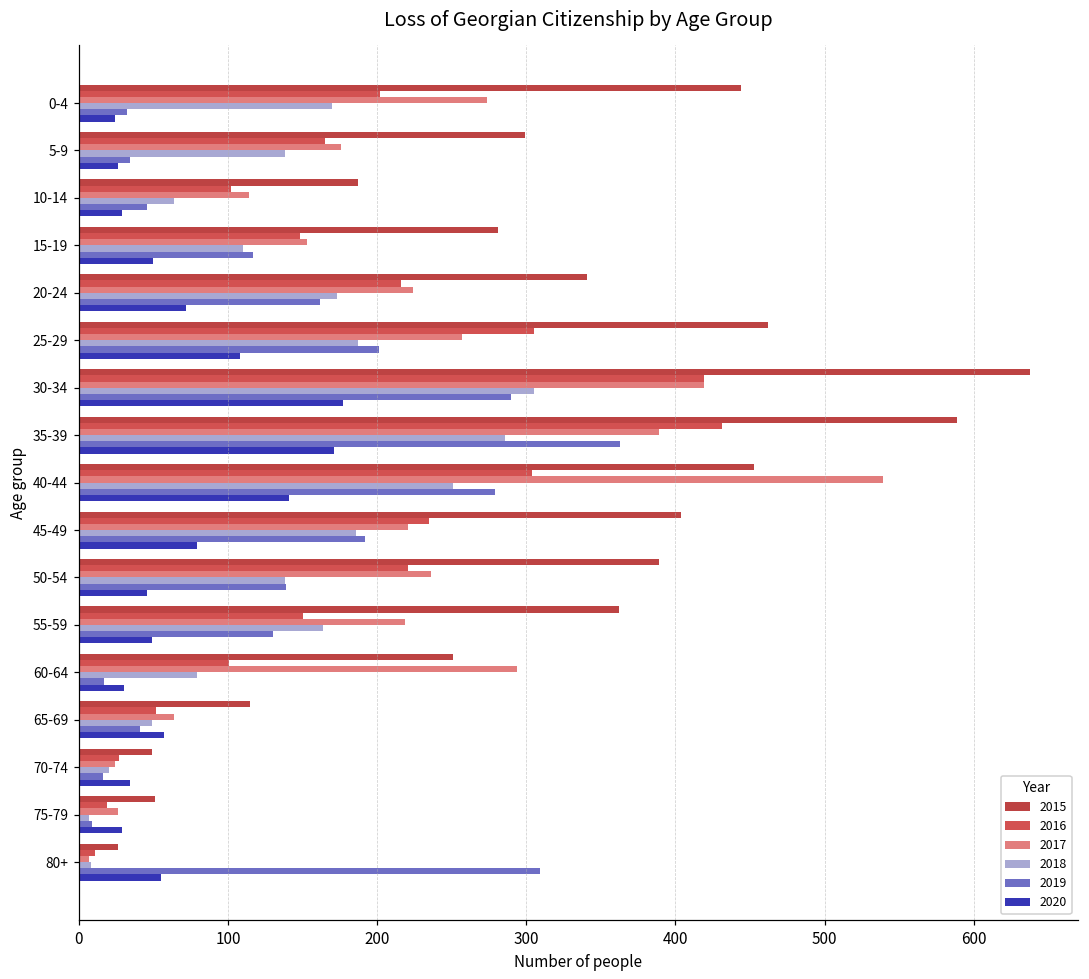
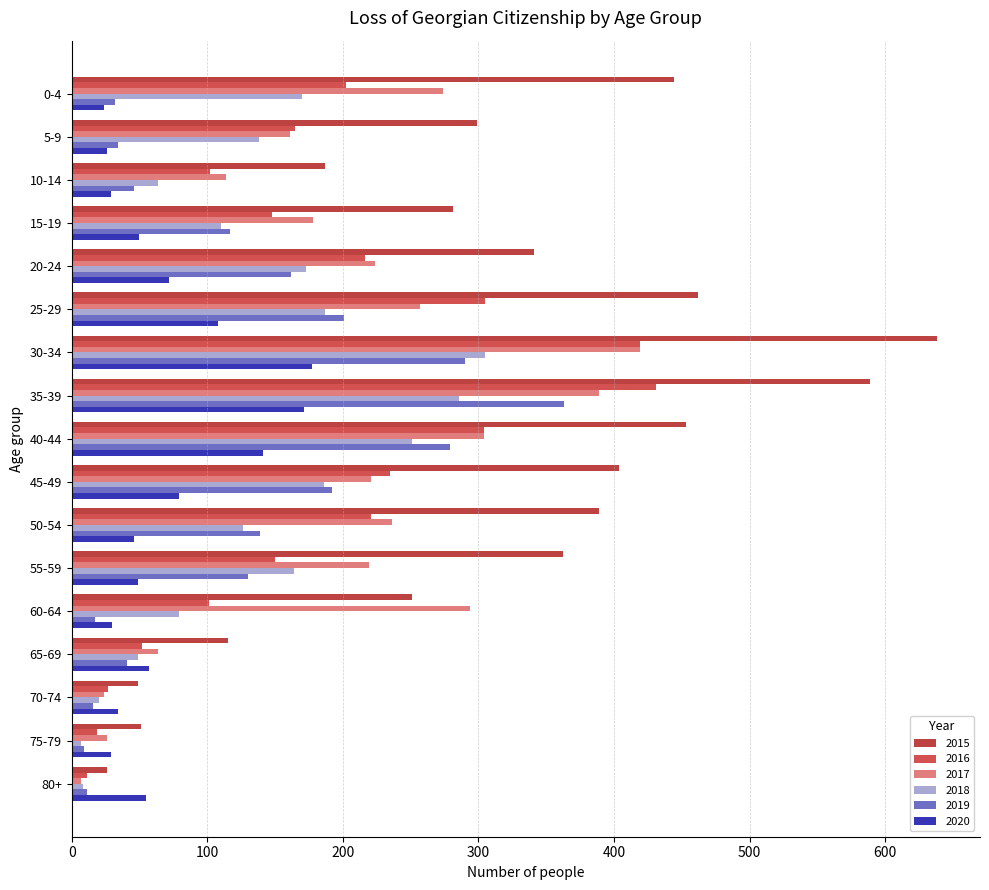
  {
    "2017": {
      "0-4": 274,
-     "5-9": 176,
+     "5-9": 161,
      "10-14": 114,
-     "15-19": 153,
+     "15-19": 178,
      "20-24": 224,
      "25-29": 257,
      "30-34": 419,
      "35-39": 389,
-     "40-44": 539,
+     "40-44": 304,
      "45-49": 221,
      "50-54": 236,
      "55-59": 219,
      "60-64": 294,
      "65-69": 64,
      "70-74": 24,
      "75-79": 26,
      "80+": 7
    },
    "2018": {
      "0-4": 170,
      "5-9": 138,
      "10-14": 64,
      "15-19": 110,
      "20-24": 173,
      "25-29": 187,
      "30-34": 305,
      "35-39": 286,
      "40-44": 251,
      "45-49": 186,
-     "50-54": 138,
+     "50-54": 126,
      "55-59": 164,
      "60-64": 79,
      "65-69": 49,
      "70-74": 20,
      "75-79": 7,
      "80+": 8
    },
    "2019": {
      "0-4": 32,
      "5-9": 34,
      "10-14": 46,
      "15-19": 117,
      "20-24": 162,
      "25-29": 201,
      "30-34": 290,
      "35-39": 363,
      "40-44": 279,
      "45-49": 192,
      "50-54": 139,
      "55-59": 130,
      "60-64": 17,
      "65-69": 41,
      "70-74": 16,
      "75-79": 9,
-     "80+": 309
+     "80+": 11
    },
    "2020": {
      "0-4": 24,
      "5-9": 26,
      "10-14": 29,
      "15-19": 50,
      "20-24": 72,
      "25-29": 108,
      "30-34": 177,
      "35-39": 171,
      "40-44": 141,
      "45-49": 79,
      "50-54": 46,
      "55-59": 49,
      "60-64": 30,
      "65-69": 57,
      "70-74": 34,
      "75-79": 29,
      "80+": 55
    }
  }
